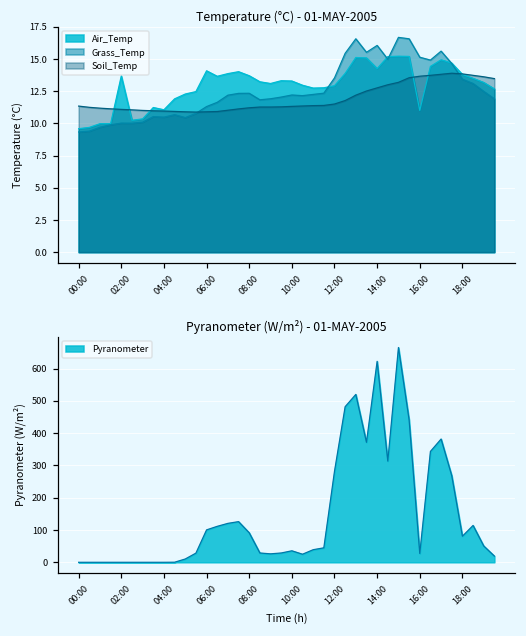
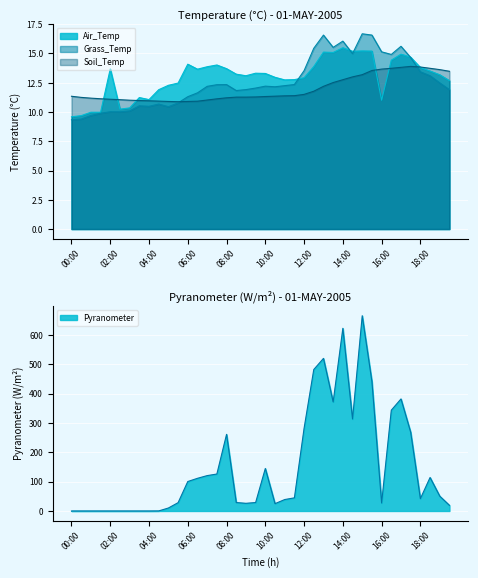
  {
    "Temperature (°C) - 01-MAY-2005": {
      "Air_Temp": {
        "00:00": 9.6,
        "06:00": 14.1,
        "08:00": 13.7,
        "10:00": 13.3,
        "12:00": 12.9,
-       "14:00": 14.3,
+       "14:00": 15.5,
        "16:00": 11.0
      }
    },
    "Pyranometer (W/m²) - 01-MAY-2005": {
      "00:00": 0,
      "02:00": 0,
      "04:00": 0,
      "06:00": 100,
-     "08:00": 90,
-     "10:00": 40,
+     "08:00": 260,
+     "10:00": 140,
      "12:00": 280,
      "14:00": 620,
      "16:00": 30,
-     "18:00": 80
+     "18:00": 40
    }
  }
